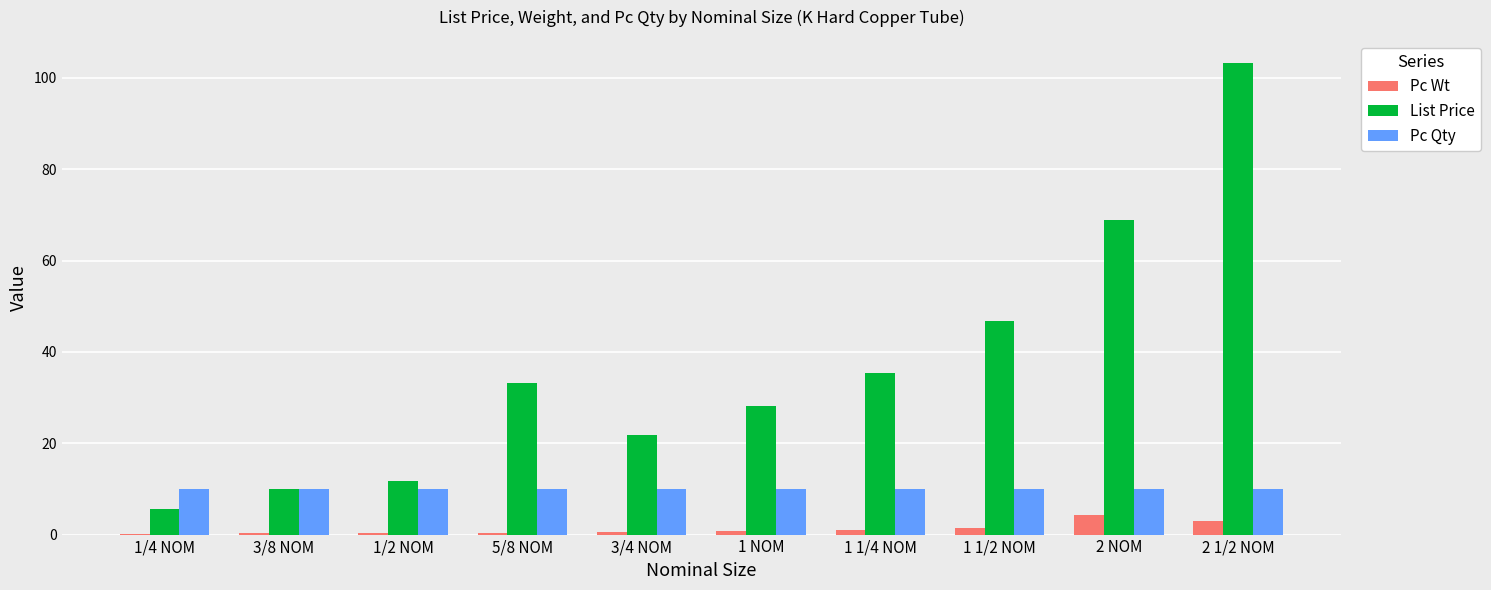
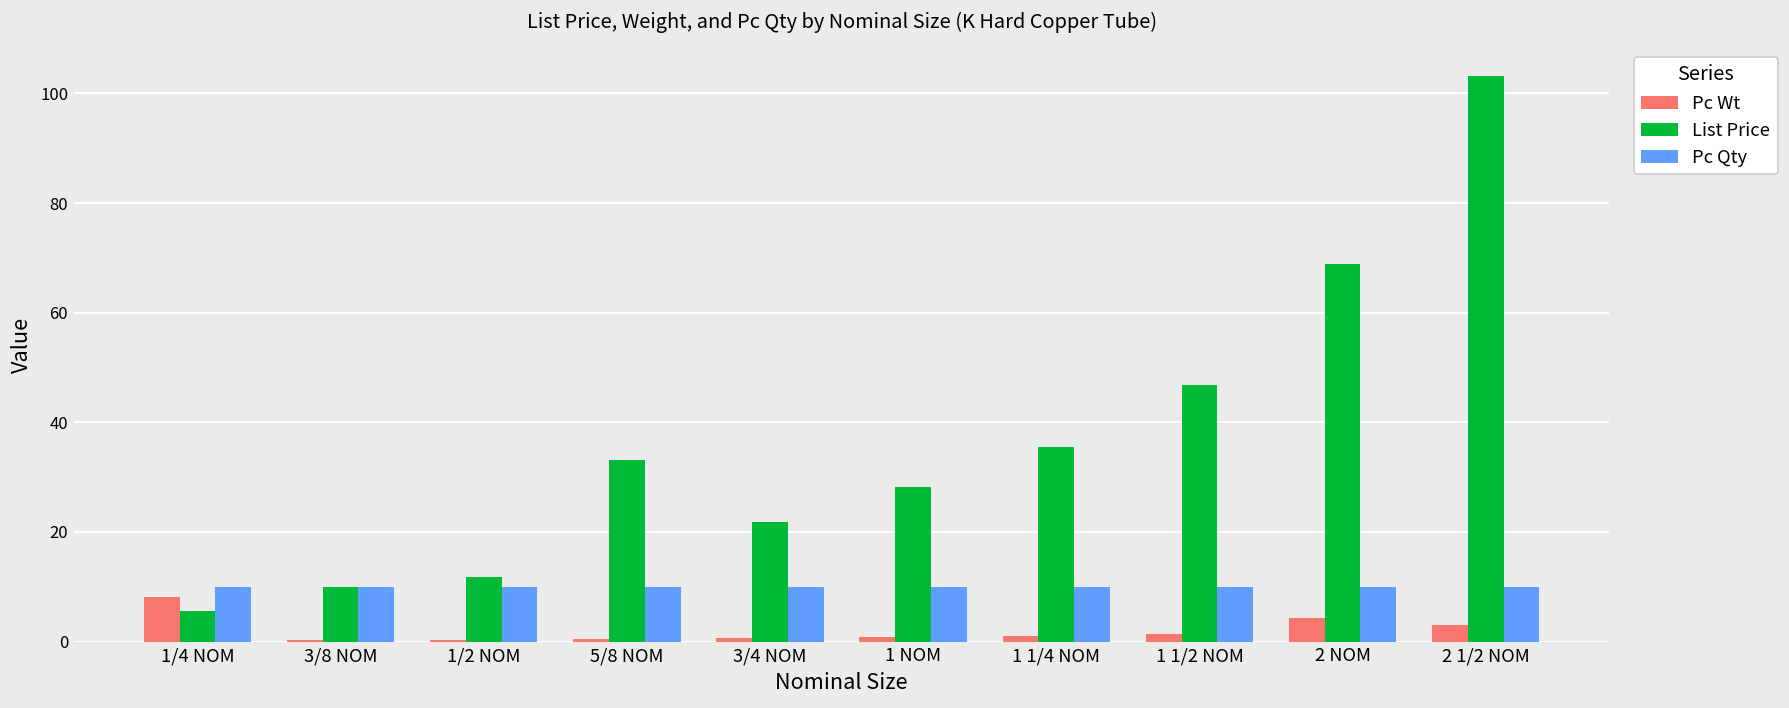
  {
    "Pc Wt": {
-     "1/4 NOM": 0,
+     "1/4 NOM": 8,
      "3/4 NOM": 1,
      "1 NOM": 1,
      "1 1/4 NOM": 1,
      "1 1/2 NOM": 1,
      "2 NOM": 4,
      "2 1/2 NOM": 3
    },
    "List Price": {
      "1/4 NOM": 6,
      "3/8 NOM": 10,
      "1/2 NOM": 12,
      "5/8 NOM": 33,
      "3/4 NOM": 22,
      "1 NOM": 28,
      "1 1/4 NOM": 35,
      "1 1/2 NOM": 47,
      "2 NOM": 69,
      "2 1/2 NOM": 103
    },
    "Pc Qty": {
      "1/4 NOM": 10,
      "3/8 NOM": 10,
      "1/2 NOM": 10,
      "5/8 NOM": 10,
      "3/4 NOM": 10,
      "1 NOM": 10,
      "1 1/4 NOM": 10,
      "1 1/2 NOM": 10,
      "2 NOM": 10,
      "2 1/2 NOM": 10
    }
  }
